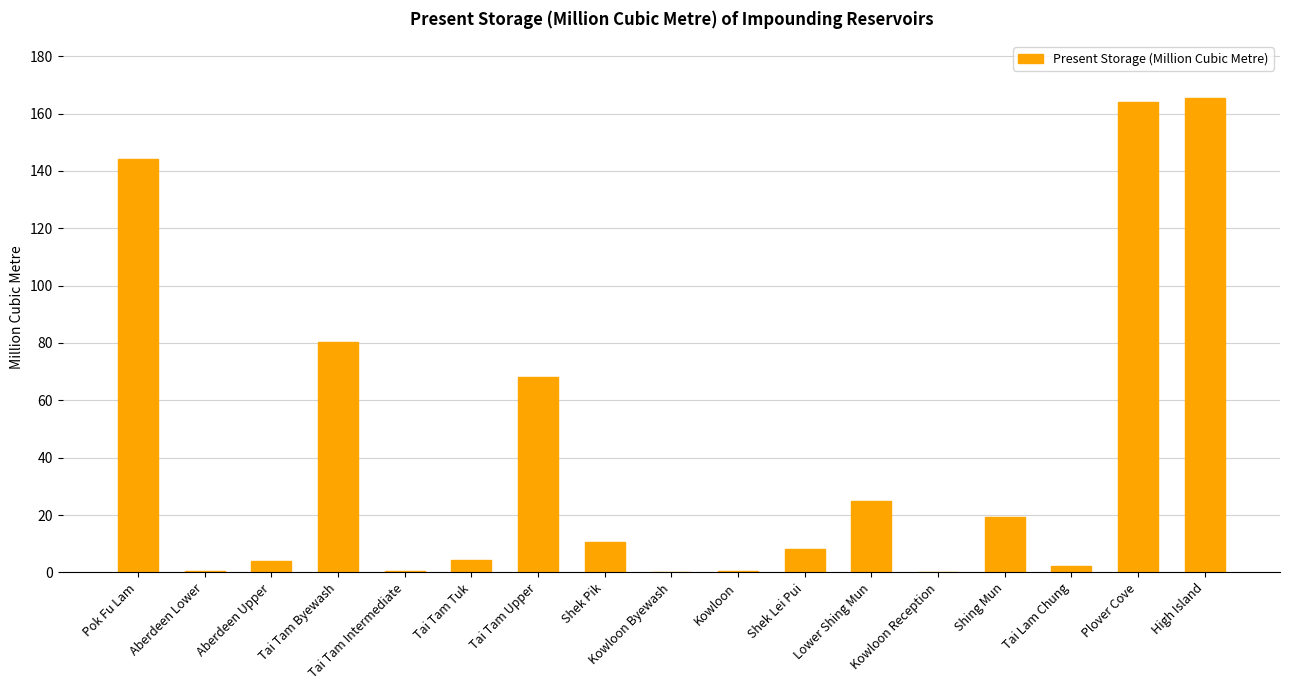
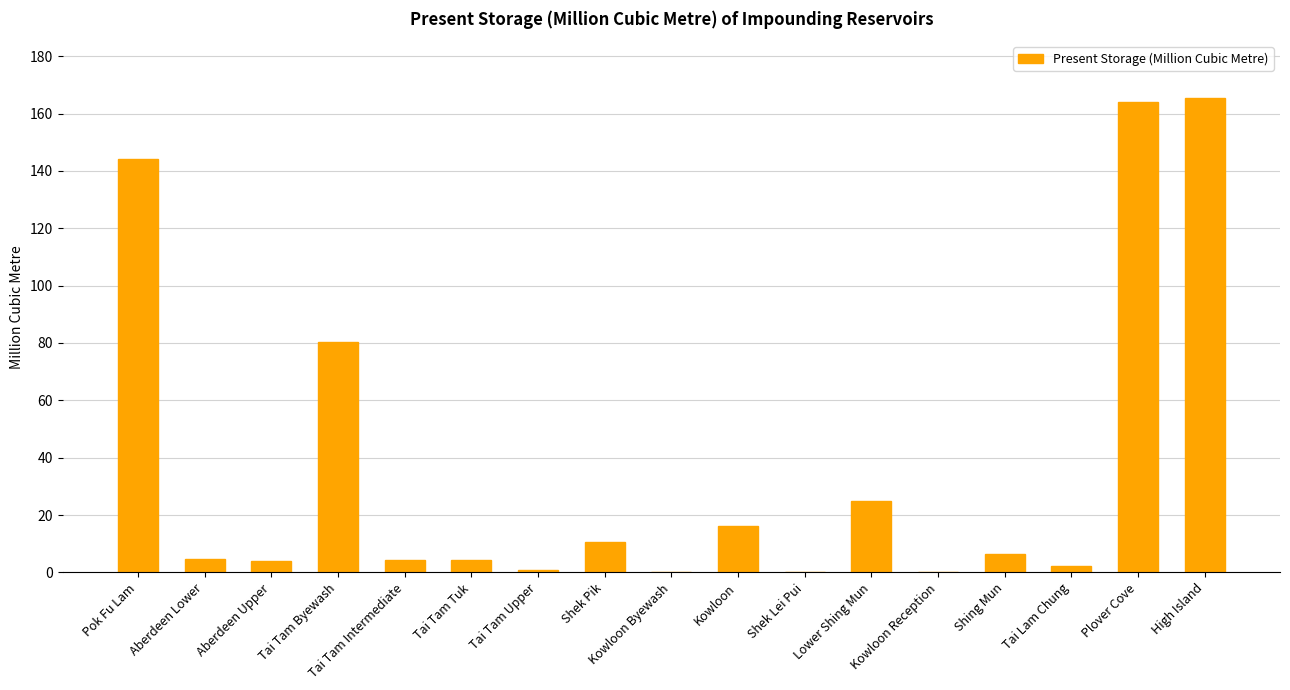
  {
    "Pok Fu Lam": 144,
-   "Aberdeen Lower": 0,
+   "Aberdeen Lower": 5,
    "Aberdeen Upper": 4,
    "Tai Tam Byewash": 80,
-   "Tai Tam Intermediate": 1,
+   "Tai Tam Intermediate": 4,
    "Tai Tam Tuk": 4,
-   "Tai Tam Upper": 68,
+   "Tai Tam Upper": 1,
    "Shek Pik": 10,
-   "Kowloon": 0,
-   "Shek Lei Pui": 8,
+   "Kowloon": 16,
+   "Shek Lei Pui": 0,
    "Lower Shing Mun": 25,
-   "Shing Mun": 19,
+   "Shing Mun": 6,
    "Tai Lam Chung": 2,
    "Plover Cove": 164,
    "High Island": 165
  }
